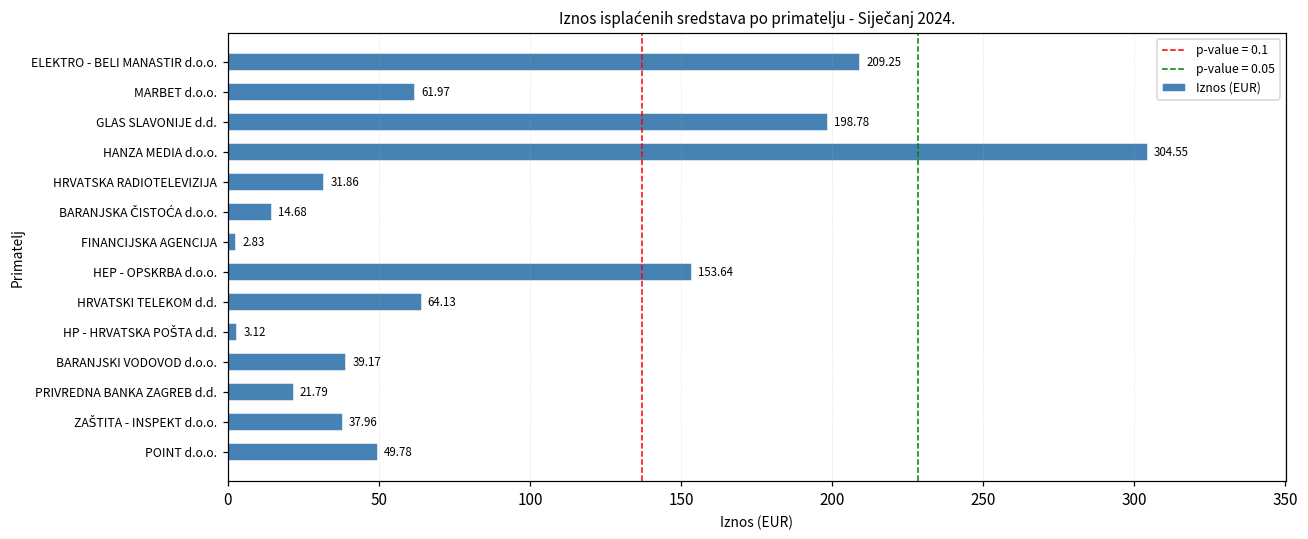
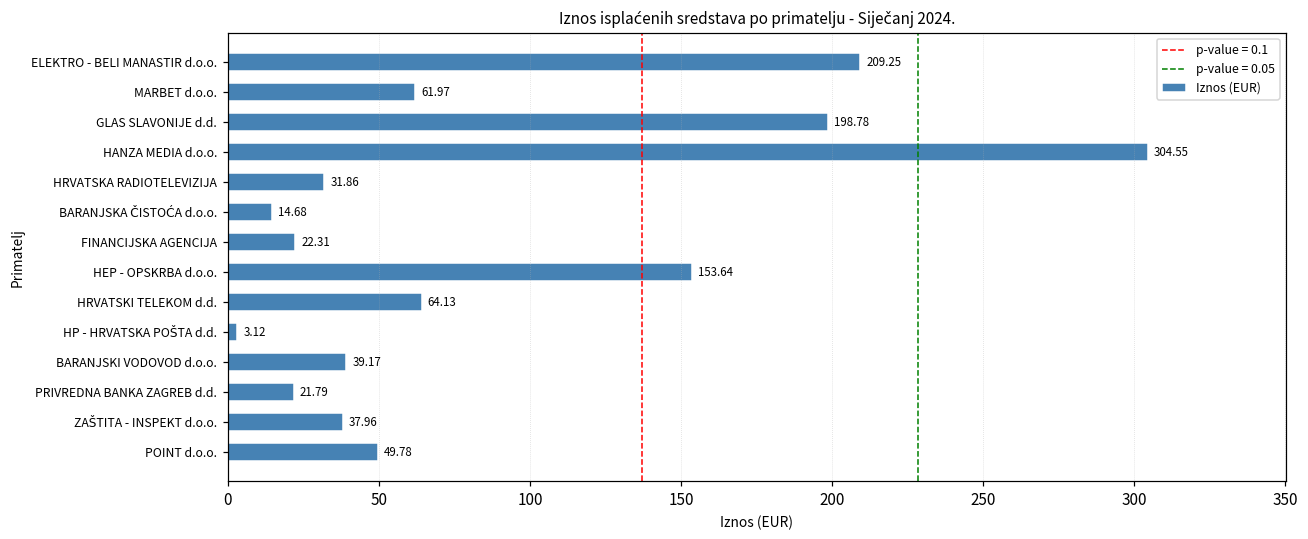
  {
    "ELEKTRO - BELI MANASTIR d.o.o.": 209.25,
    "MARBET d.o.o.": 61.97,
    "GLAS SLAVONIJE d.d.": 198.78,
    "HANZA MEDIA d.o.o.": 304.55,
    "HRVATSKA RADIOTELEVIZIJA": 31.86,
    "BARANJSKA ČISTOĆA d.o.o.": 14.68,
-   "FINANCIJSKA AGENCIJA": 2.83,
+   "FINANCIJSKA AGENCIJA": 22.31,
    "HEP - OPSKRBA d.o.o.": 153.64,
    "HRVATSKI TELEKOM d.d.": 64.13,
    "HP - HRVATSKA POŠTA d.d.": 3.12,
    "BARANJSKI VODOVOD d.o.o.": 39.17,
    "PRIVREDNA BANKA ZAGREB d.d.": 21.79,
    "ZAŠTITA - INSPEKT d.o.o.": 37.96,
    "POINT d.o.o.": 49.78
  }
